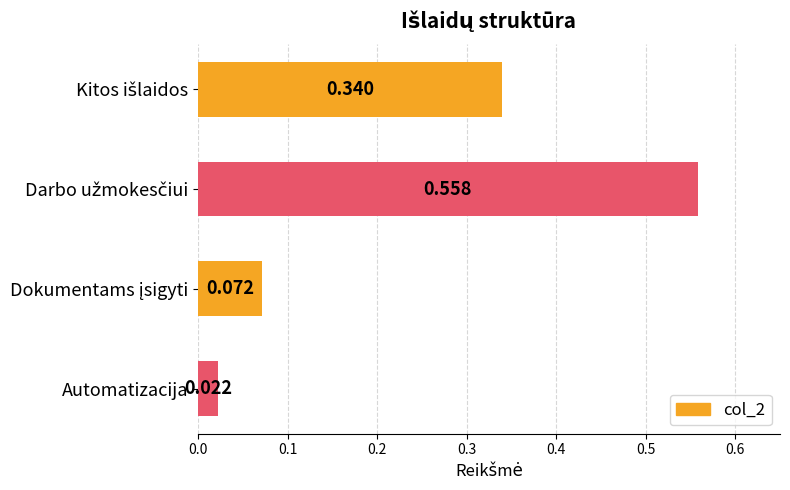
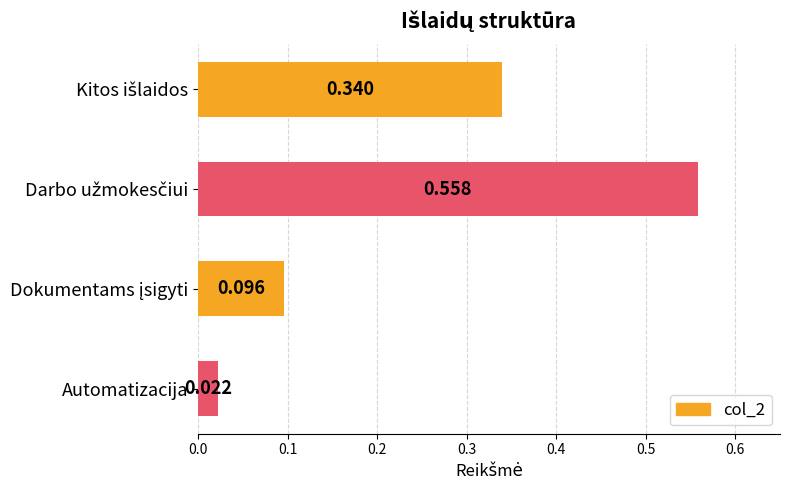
  {
    "Kitos išlaidos": 0.340,
    "Darbo užmokesčiui": 0.558,
-   "Dokumentams įsigyti": 0.072,
+   "Dokumentams įsigyti": 0.096,
    "Automatizacija": 0.022
  }
